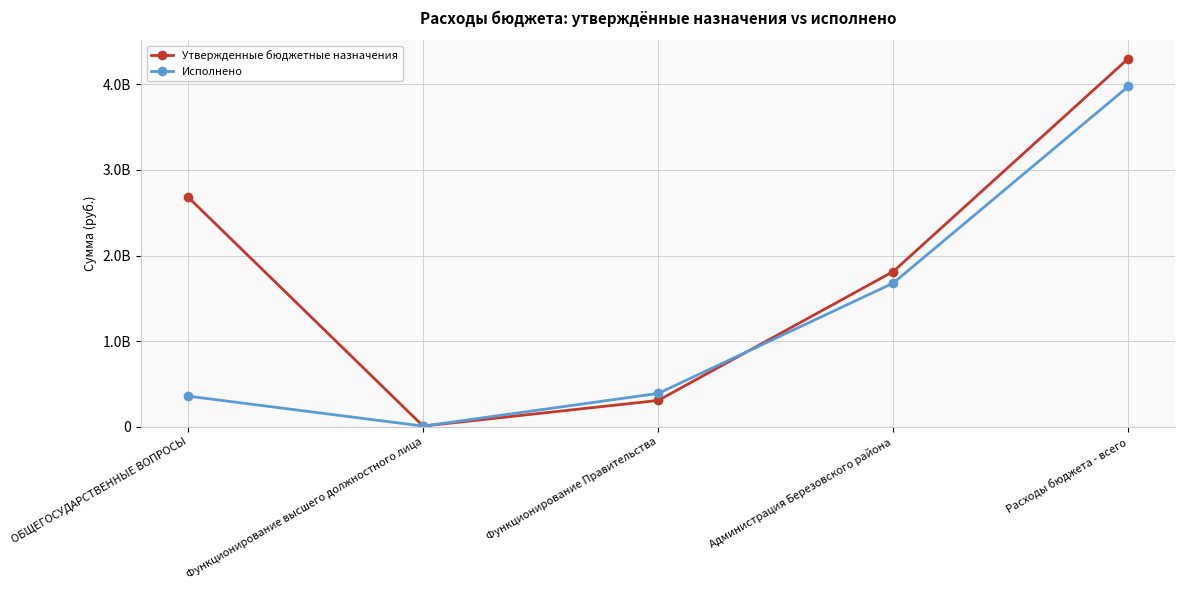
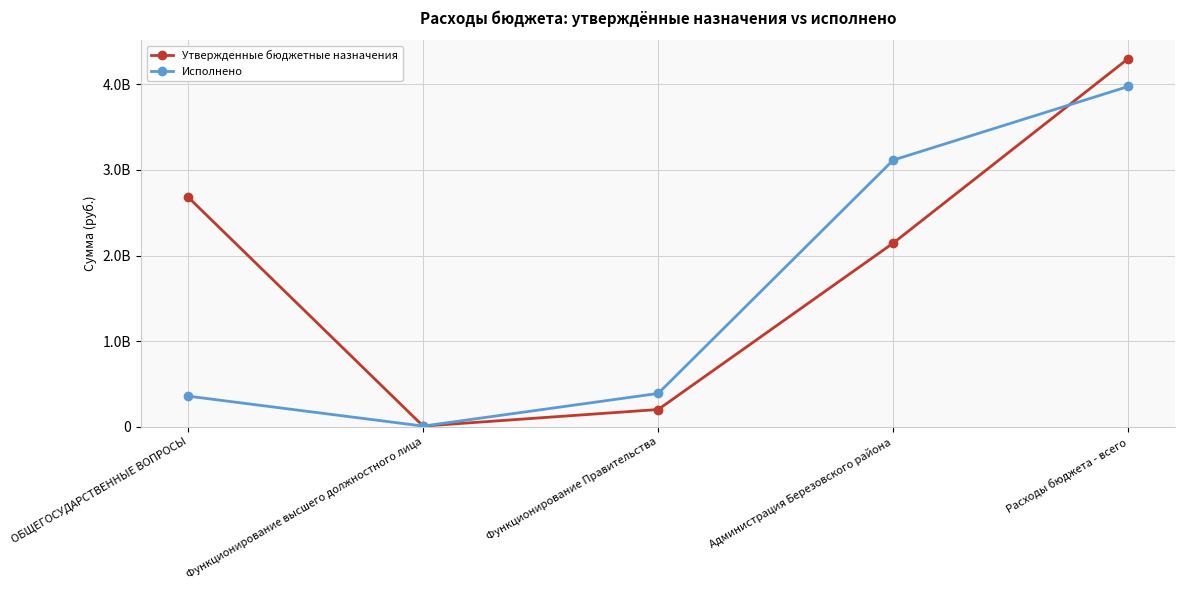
  {
    "Утвержденные бюджетные назначения": {
      "ОБЩЕГОСУДАРСТВЕННЫЕ ВОПРОСЫ": 2700000000,
-     "Функционирование Правительства": 300000000,
-     "Администрация Березовского района": 1800000000,
+     "Функционирование Правительства": 200000000,
+     "Администрация Березовского района": 2100000000,
      "Расходы бюджета - всего": 4300000000
    },
    "Исполнено": {
      "ОБЩЕГОСУДАРСТВЕННЫЕ ВОПРОСЫ": 400000000,
      "Функционирование Правительства": 400000000,
-     "Администрация Березовского района": 1700000000,
+     "Администрация Березовского района": 3100000000,
      "Расходы бюджета - всего": 4000000000
    }
  }
